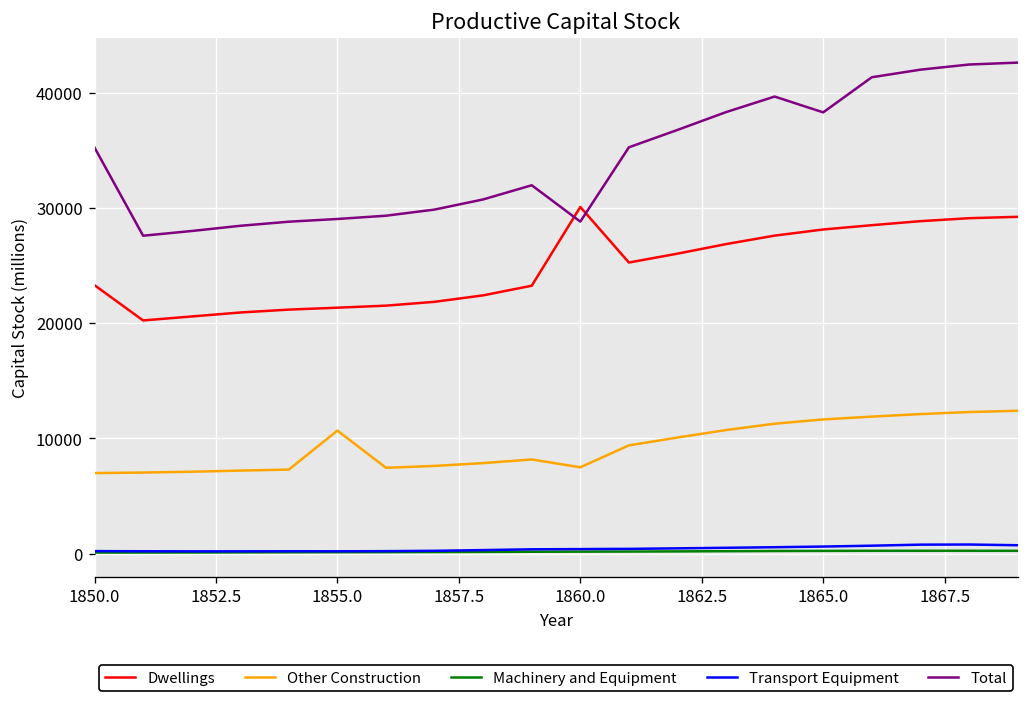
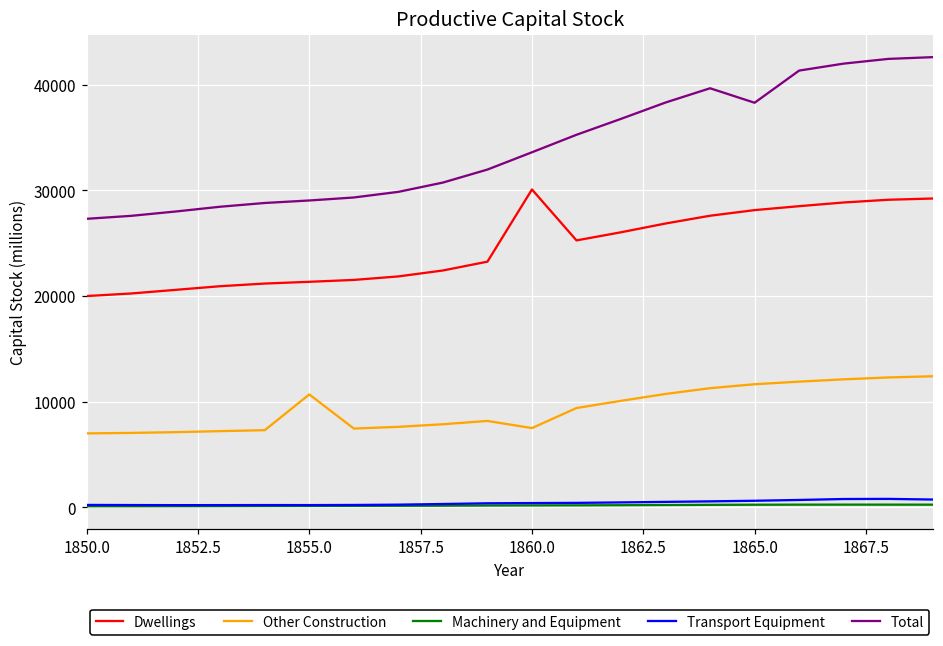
  {
    "Dwellings": {
-     "1850.0": 23000,
+     "1850.0": 20000,
      "1855.0": 21000,
      "1860.0": 30000,
      "1865.0": 28000
    },
    "Other Construction": {
      "1850.0": 7000,
      "1855.0": 11000,
      "1860.0": 7000,
      "1865.0": 12000
    },
    "Machinery and Equipment": {
      "1865.0": 0
    },
    "Transport Equipment": {
      "1865.0": 1000
    },
    "Total": {
-     "1850.0": 35000,
+     "1850.0": 27000,
      "1855.0": 29000,
-     "1860.0": 29000,
+     "1860.0": 34000,
      "1865.0": 38000
    }
  }
